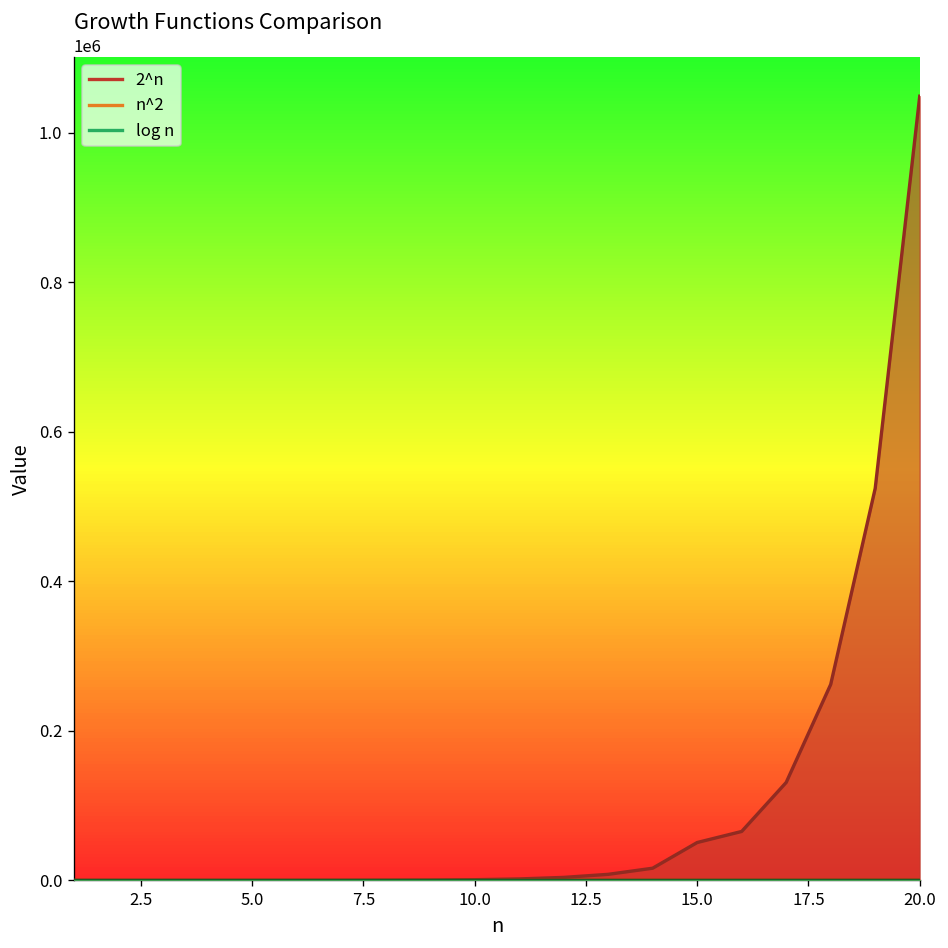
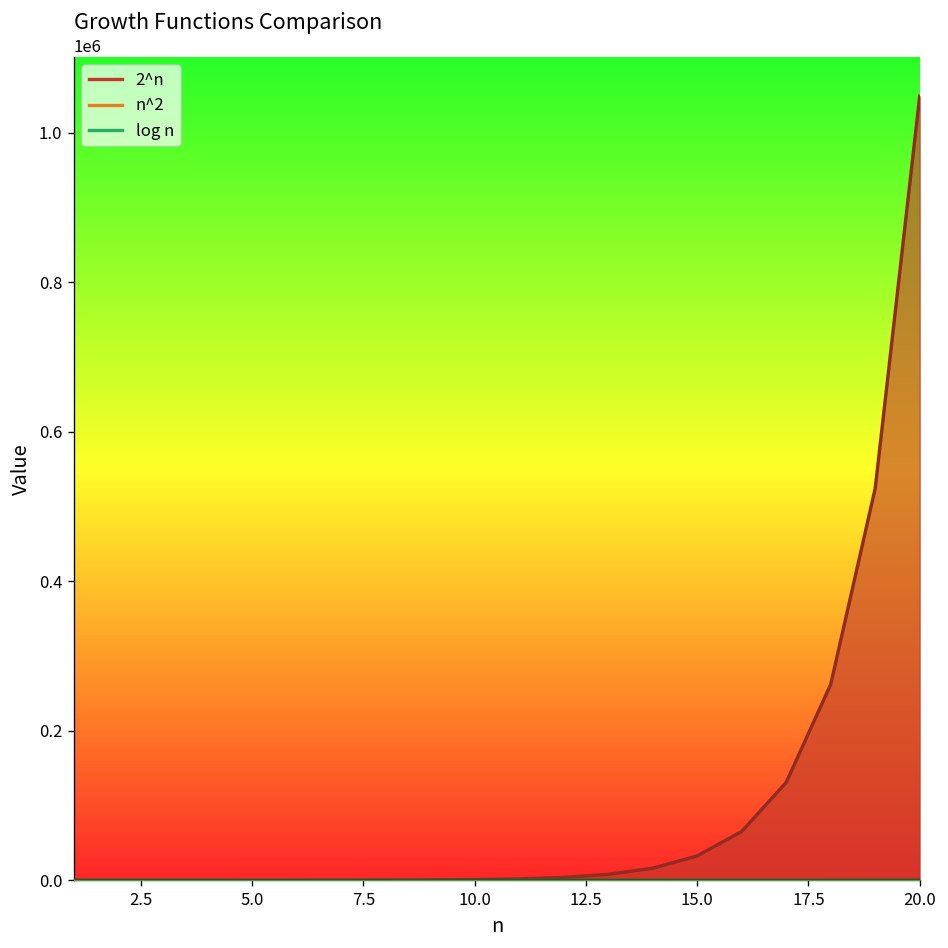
  {
    "2^n": {
-     "15.0": 50000,
+     "15.0": 30000,
      "20.0": 1050000
    },
    "log n": {
      "15.0": 0,
      "20.0": 0
    }
  }
